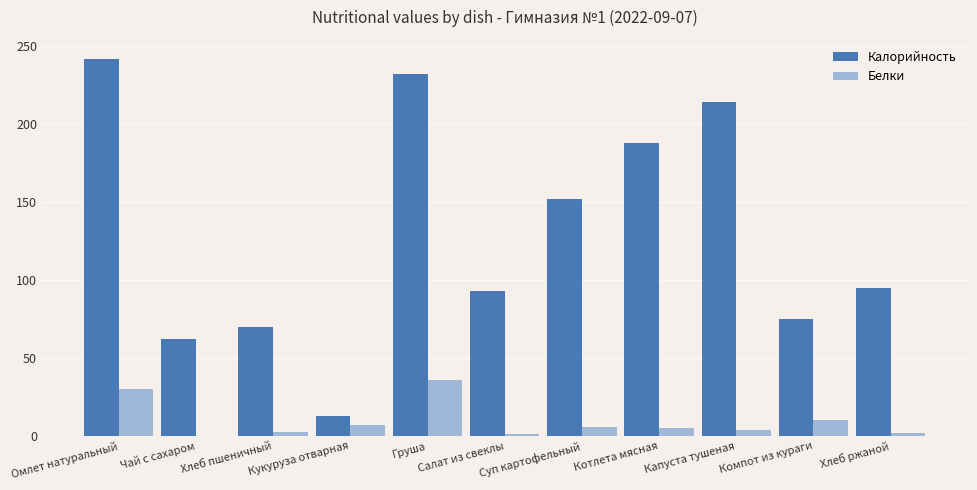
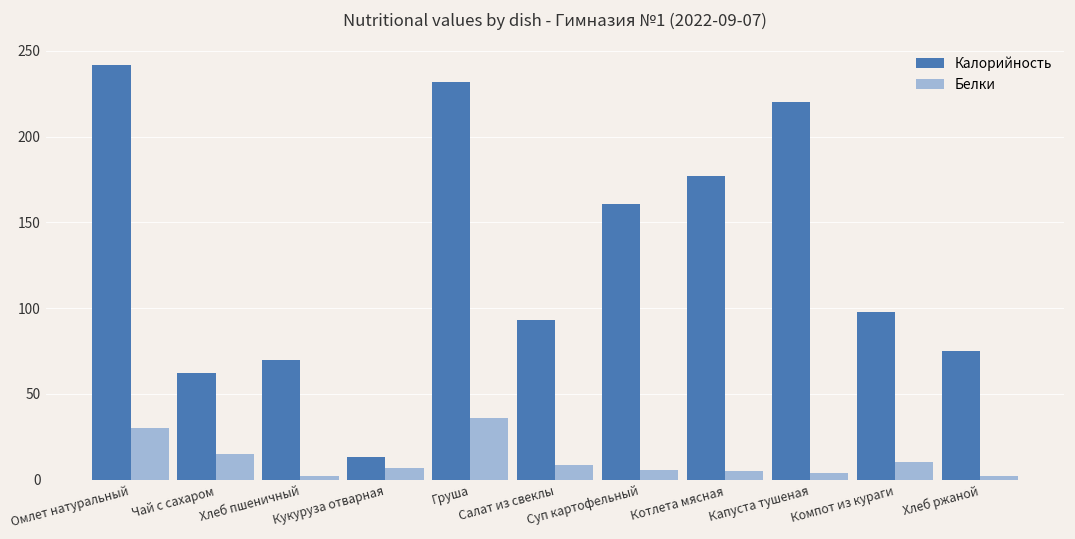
  {
    "Калорийность": {
      "Омлет натуральный": 242,
      "Чай с сахаром": 62,
      "Хлеб пшеничный": 70,
      "Кукуруза отварная": 13,
      "Груша": 232,
      "Салат из свеклы": 93,
-     "Суп картофельный": 152,
-     "Котлета мясная": 188,
-     "Капуста тушеная": 214,
-     "Компот из кураги": 75,
-     "Хлеб ржаной": 95
+     "Суп картофельный": 161,
+     "Котлета мясная": 177,
+     "Капуста тушеная": 220,
+     "Компот из кураги": 98,
+     "Хлеб ржаной": 75
    },
    "Белки": {
      "Омлет натуральный": 30,
-     "Чай с сахаром": 0,
+     "Чай с сахаром": 15,
      "Хлеб пшеничный": 2,
      "Кукуруза отварная": 7,
      "Груша": 36,
-     "Салат из свеклы": 1,
+     "Салат из свеклы": 8,
      "Суп картофельный": 6,
      "Котлета мясная": 5,
      "Капуста тушеная": 4,
      "Компот из кураги": 10,
      "Хлеб ржаной": 2
    }
  }
